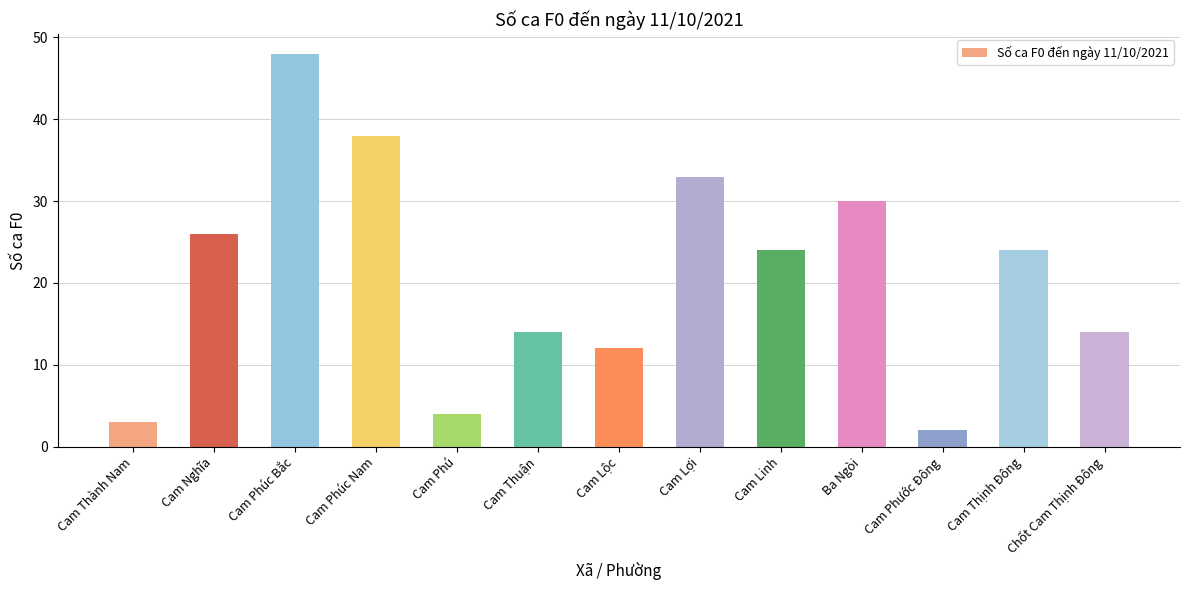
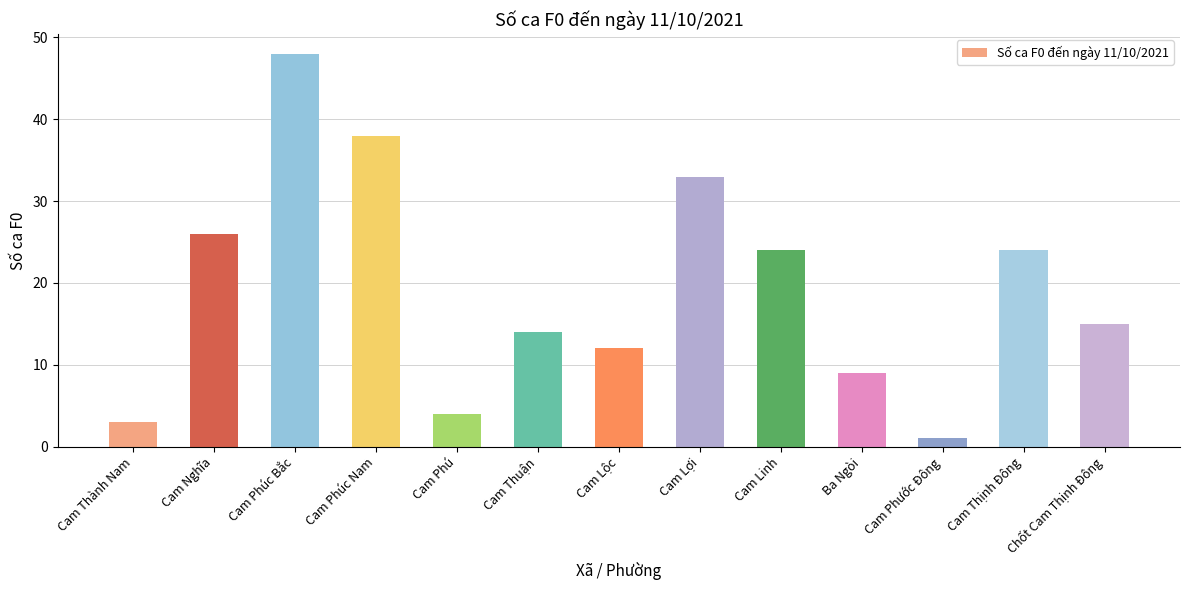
  {
    "Cam Thành Nam": 3,
    "Cam Nghĩa": 26,
    "Cam Phúc Bắc": 48,
    "Cam Phúc Nam": 38,
    "Cam Phú": 4,
    "Cam Thuận": 14,
    "Cam Lộc": 12,
    "Cam Lợi": 33,
    "Cam Linh": 24,
-   "Ba Ngòi": 30,
-   "Cam Phước Đông": 2,
+   "Ba Ngòi": 9,
+   "Cam Phước Đông": 1,
    "Cam Thịnh Đông": 24,
-   "Chốt Cam Thịnh Đông": 14
+   "Chốt Cam Thịnh Đông": 15
  }
